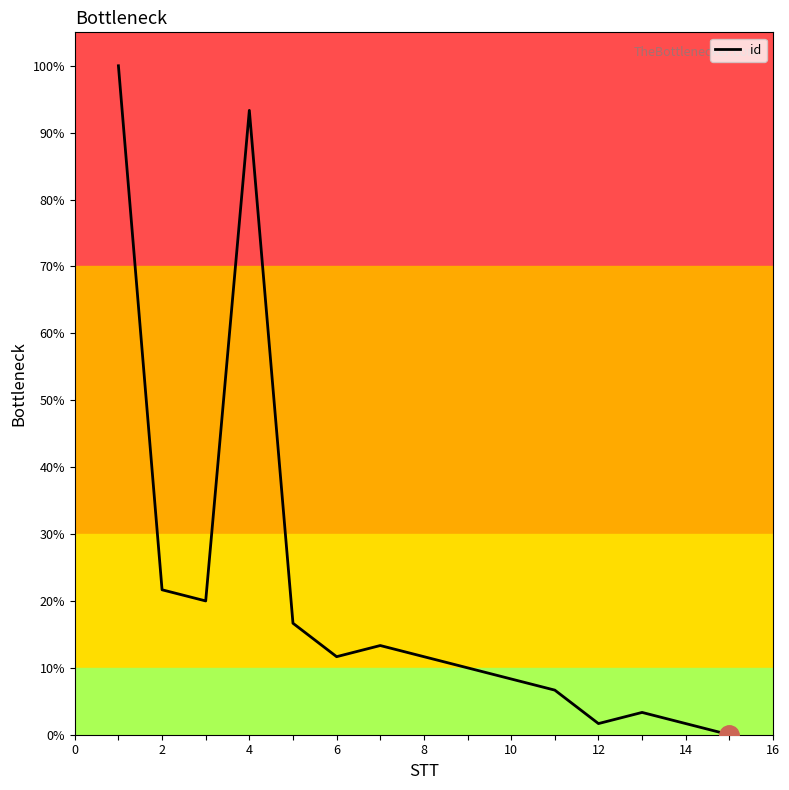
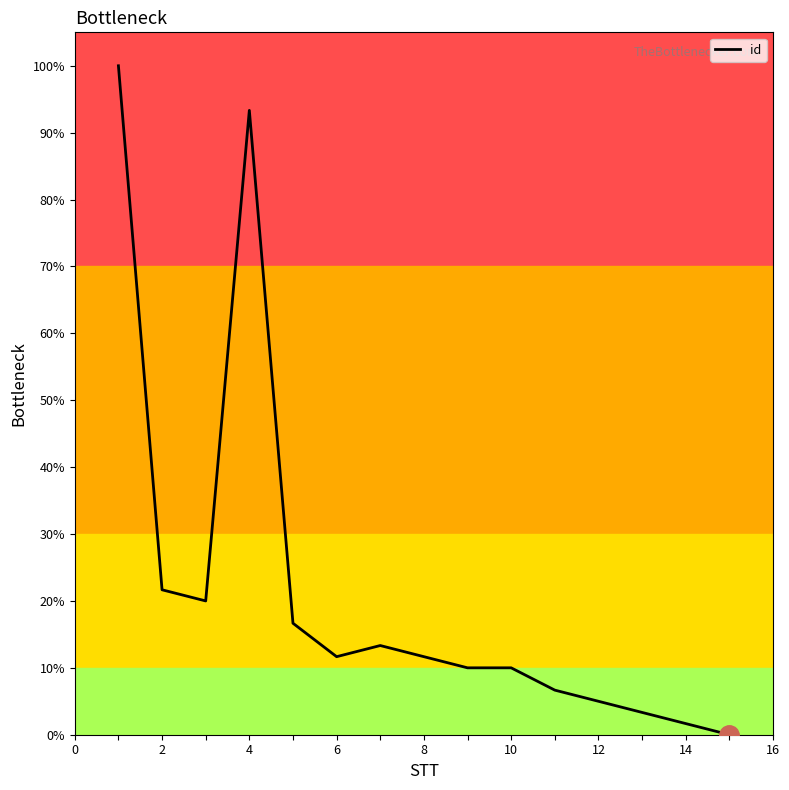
  {
    "id": {
      "2": "22%",
      "4": "93%",
      "6": "12%",
      "8": "12%",
-     "10": "8%",
-     "12": "2%",
+     "10": "10%",
+     "12": "5%",
      "14": "2%"
    }
  }
